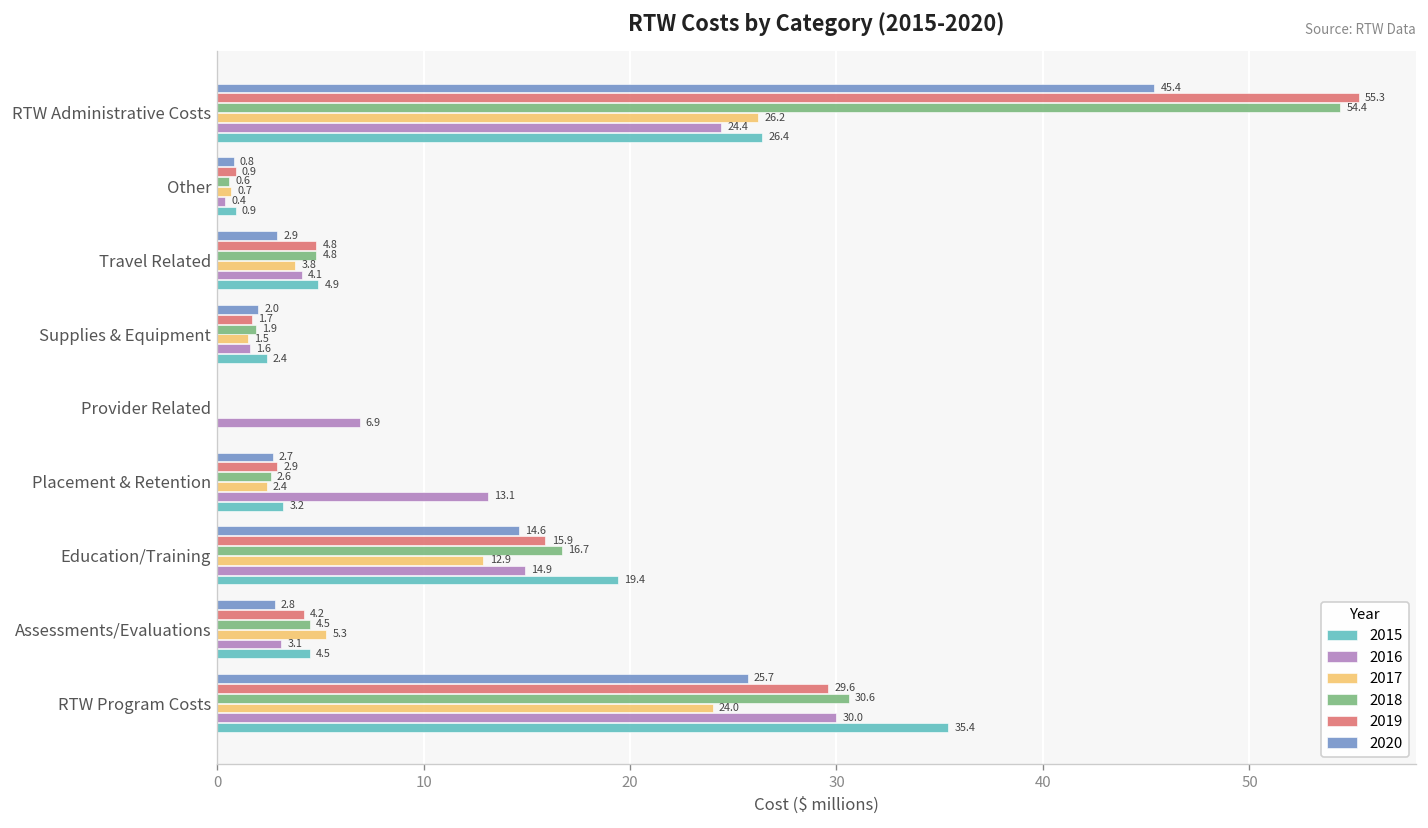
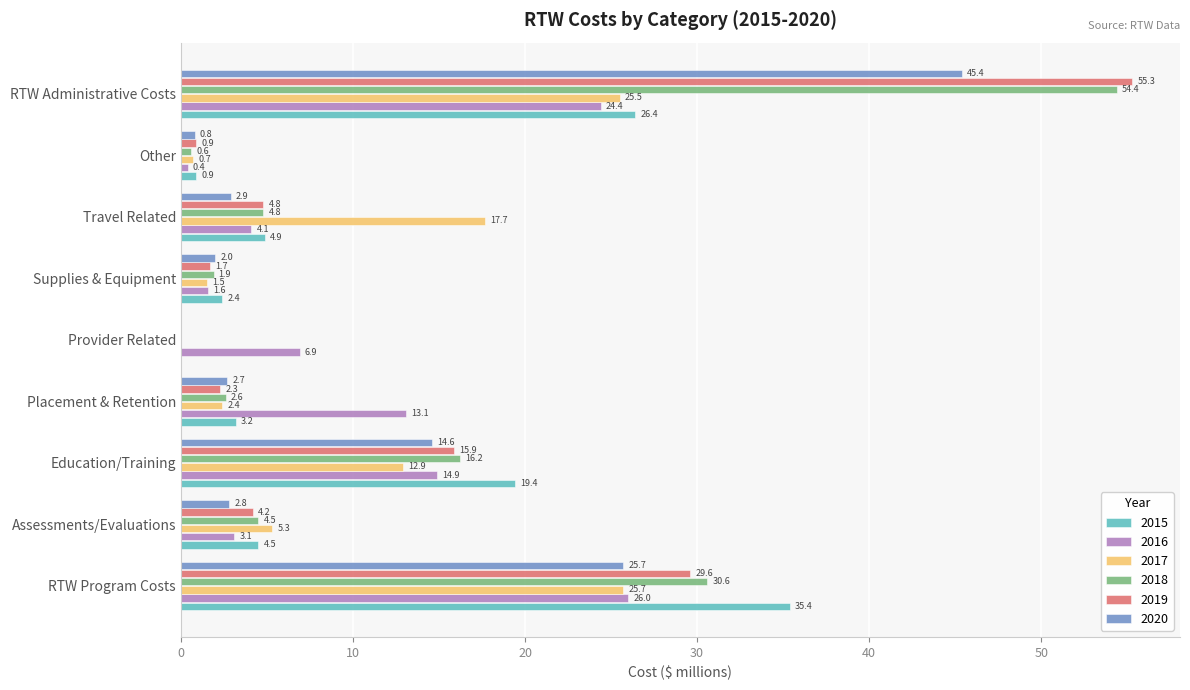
  {
    "2016": {
      "RTW Administrative Costs": 24.4,
      "Other": 0.4,
      "Travel Related": 4.1,
      "Supplies & Equipment": 1.6,
      "Provider Related": 6.9,
      "Placement & Retention": 13.1,
      "Education/Training": 14.9,
      "Assessments/Evaluations": 3.1,
-     "RTW Program Costs": 30.0
+     "RTW Program Costs": 26.0
    },
    "2017": {
-     "RTW Administrative Costs": 26.2,
+     "RTW Administrative Costs": 25.5,
      "Other": 0.7,
-     "Travel Related": 3.8,
+     "Travel Related": 17.7,
      "Supplies & Equipment": 1.5,
      "Placement & Retention": 2.4,
      "Education/Training": 12.9,
      "Assessments/Evaluations": 5.3,
-     "RTW Program Costs": 24.0
+     "RTW Program Costs": 25.7
    },
    "2018": {
      "RTW Administrative Costs": 54.4,
      "Other": 0.6,
      "Travel Related": 4.8,
      "Supplies & Equipment": 1.9,
      "Placement & Retention": 2.6,
-     "Education/Training": 16.7,
+     "Education/Training": 16.2,
      "Assessments/Evaluations": 4.5,
      "RTW Program Costs": 30.6
    },
    "2019": {
      "RTW Administrative Costs": 55.3,
      "Other": 0.9,
      "Travel Related": 4.8,
      "Supplies & Equipment": 1.7,
-     "Placement & Retention": 2.9,
+     "Placement & Retention": 2.3,
      "Education/Training": 15.9,
      "Assessments/Evaluations": 4.2,
      "RTW Program Costs": 29.6
    }
  }
